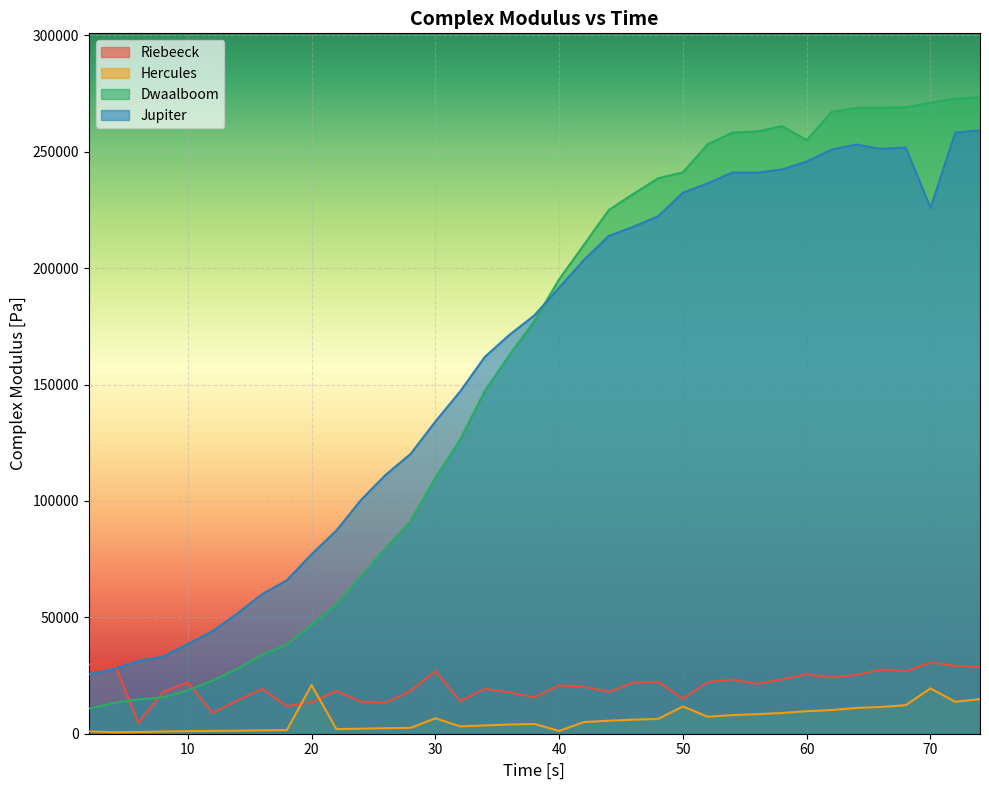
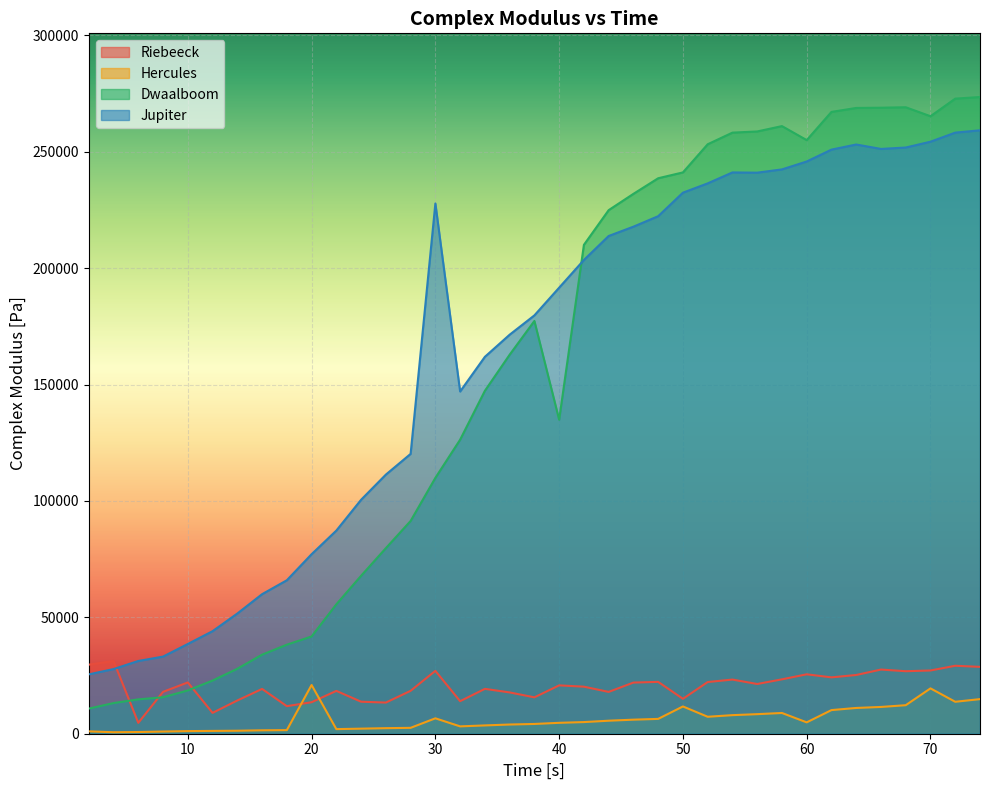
  {
    "Riebeeck": {
      "10": 22000,
      "20": 14000,
      "30": 27000,
      "40": 21000,
      "50": 15000,
      "60": 26000,
-     "70": 31000
+     "70": 27000
    },
    "Hercules": {
      "10": 1000,
      "20": 21000,
      "30": 7000,
-     "40": 1000,
+     "40": 5000,
      "50": 12000,
-     "60": 10000,
+     "60": 5000,
      "70": 19000
    },
    "Dwaalboom": {
      "10": 19000,
-     "20": 47000,
+     "20": 42000,
      "30": 110000,
-     "40": 195000,
+     "40": 135000,
      "50": 241000,
      "60": 255000,
-     "70": 271000
+     "70": 265000
    },
    "Jupiter": {
      "10": 39000,
      "20": 77000,
-     "30": 134000,
+     "30": 228000,
      "40": 192000,
      "50": 232000,
      "60": 246000,
-     "70": 226000
+     "70": 254000
    }
  }
